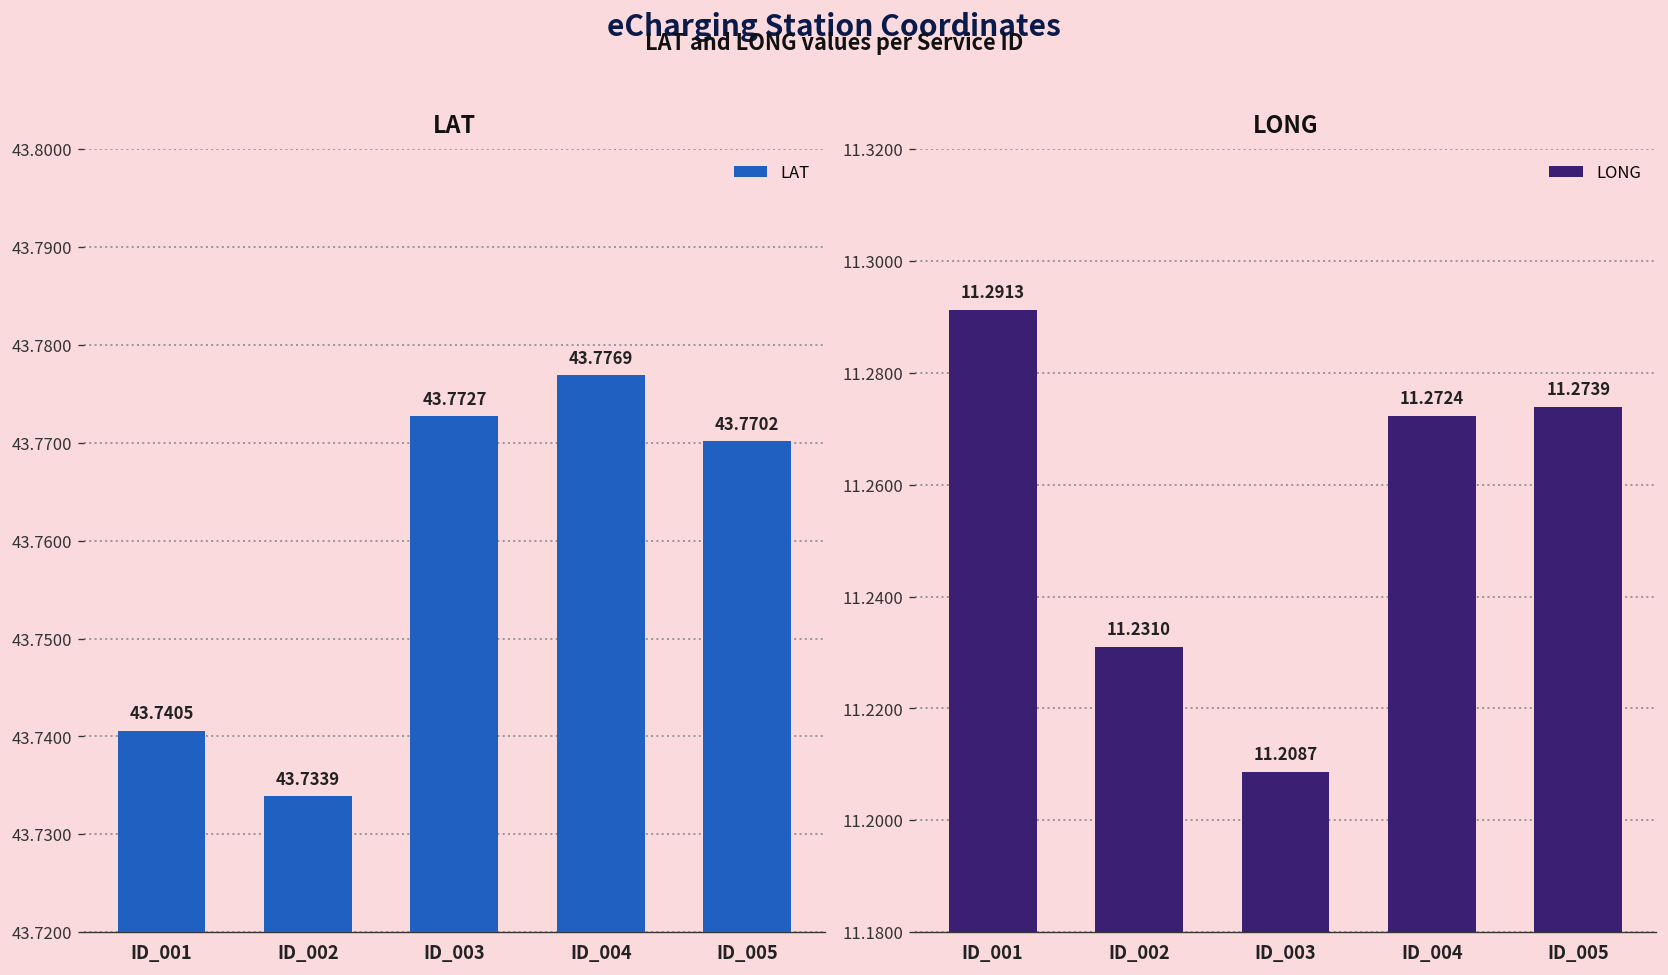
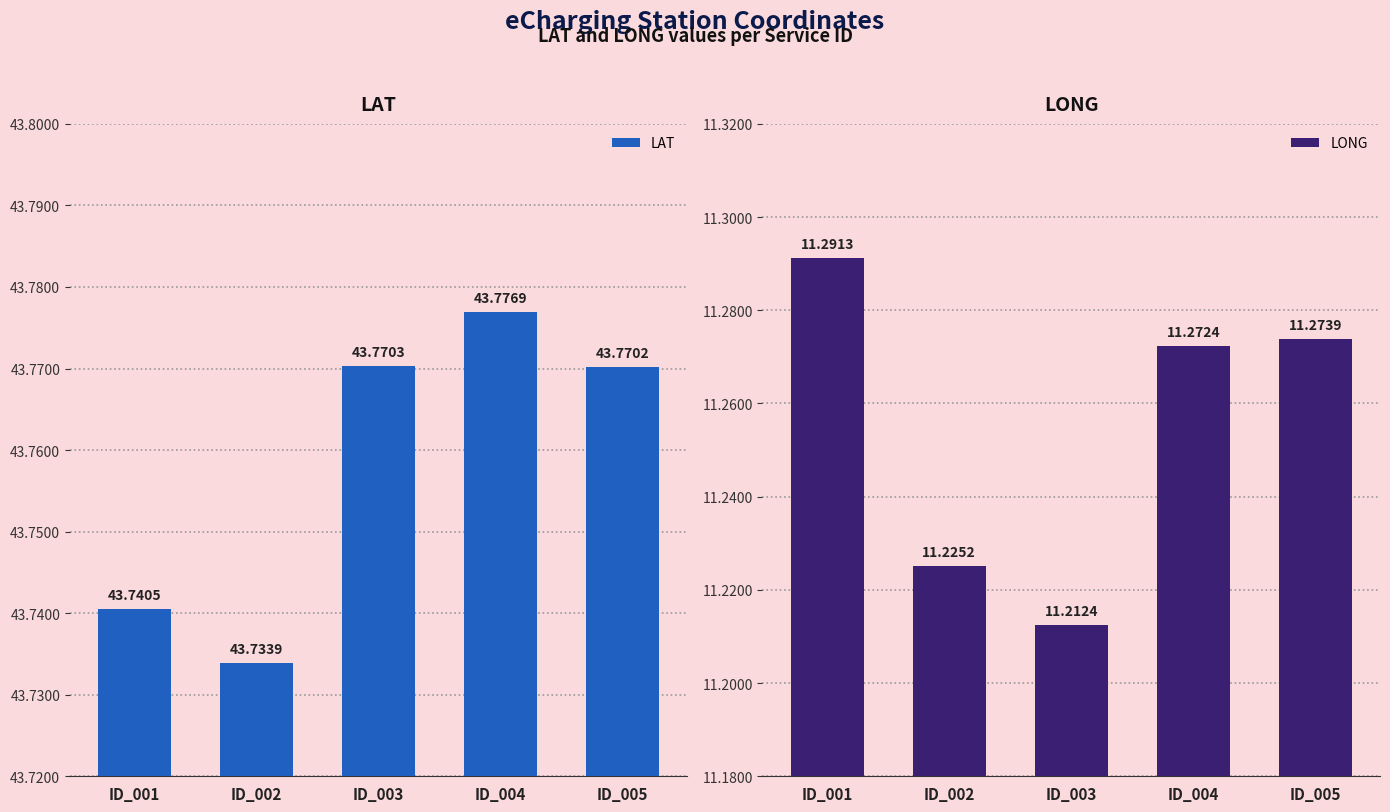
  {
    "LAT": {
      "ID_001": 43.7405,
      "ID_002": 43.7339,
-     "ID_003": 43.7727,
+     "ID_003": 43.7703,
      "ID_004": 43.7769,
      "ID_005": 43.7702
    },
    "LONG": {
      "ID_001": 11.2913,
-     "ID_002": 11.2310,
-     "ID_003": 11.2087,
+     "ID_002": 11.2252,
+     "ID_003": 11.2124,
      "ID_004": 11.2724,
      "ID_005": 11.2739
    }
  }
